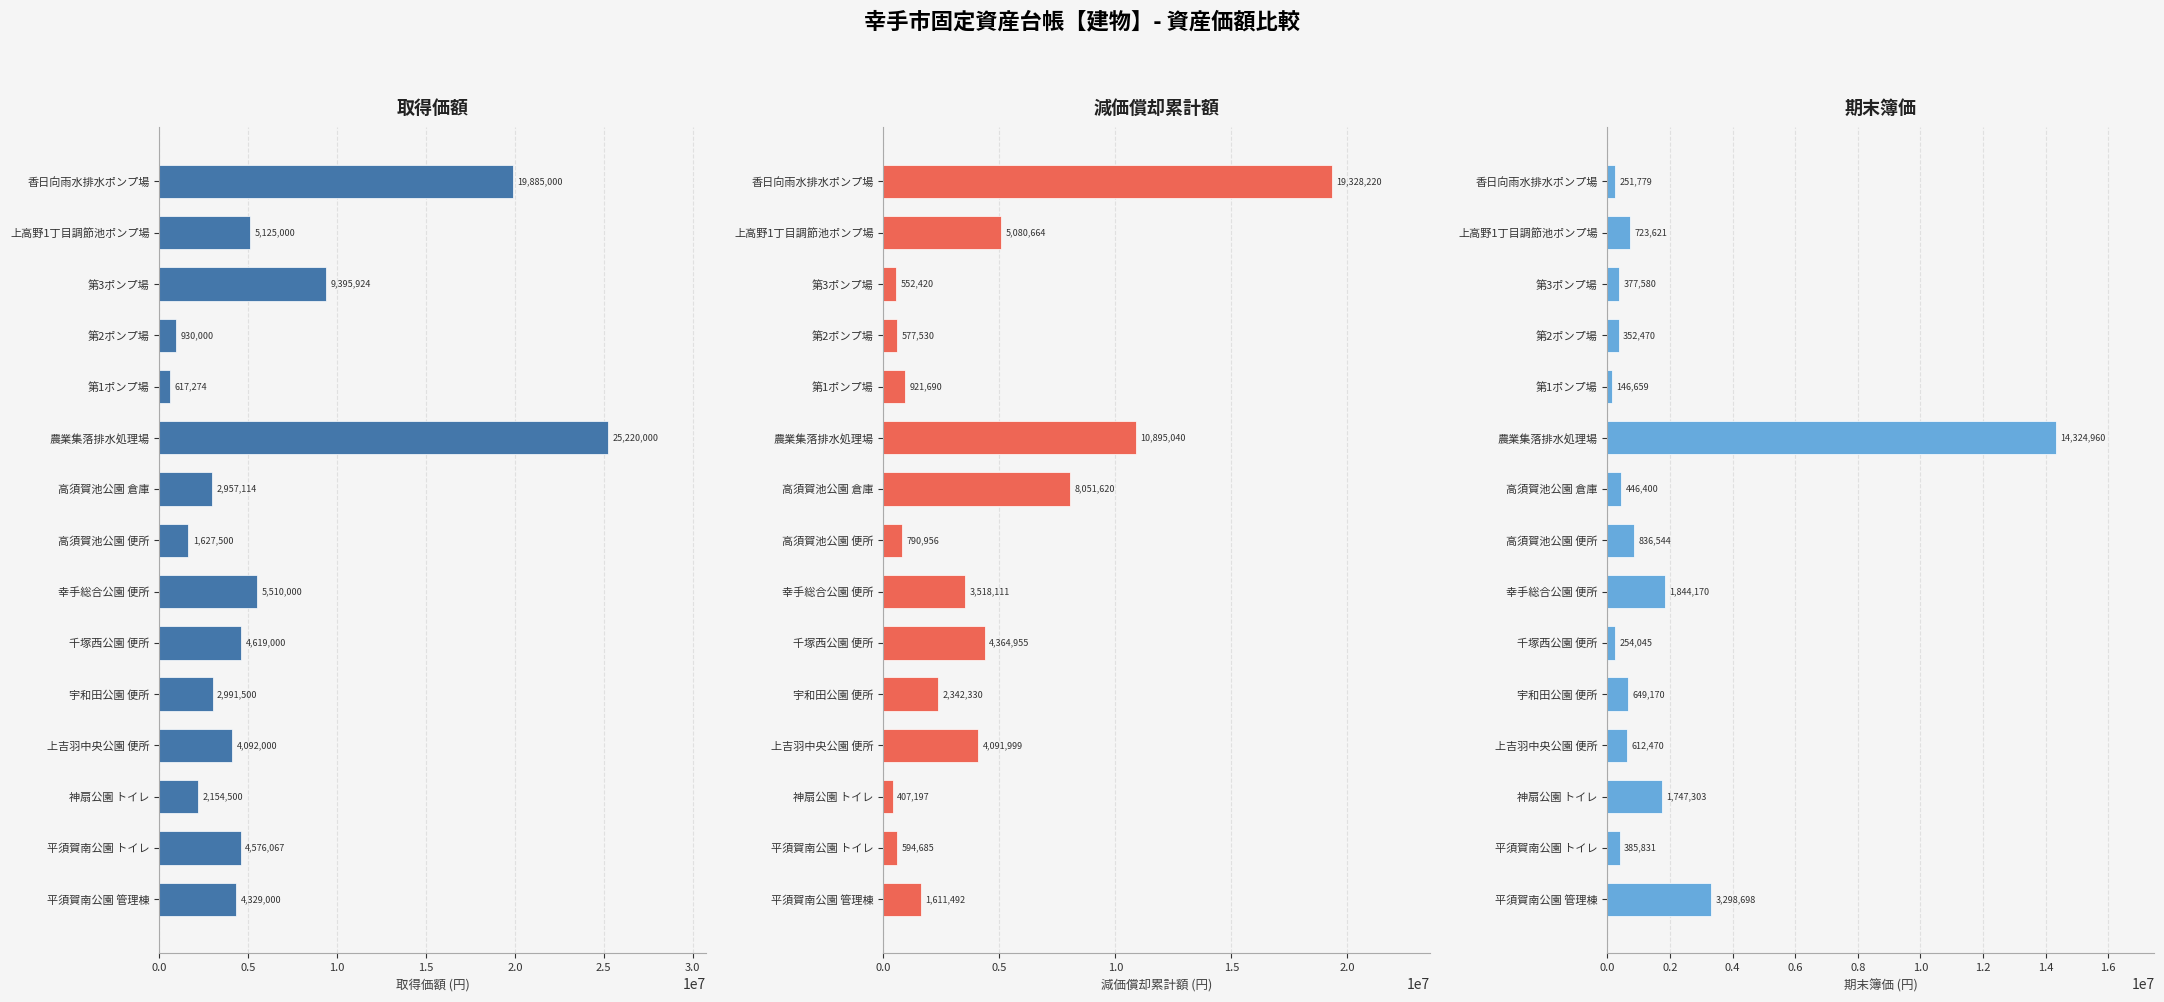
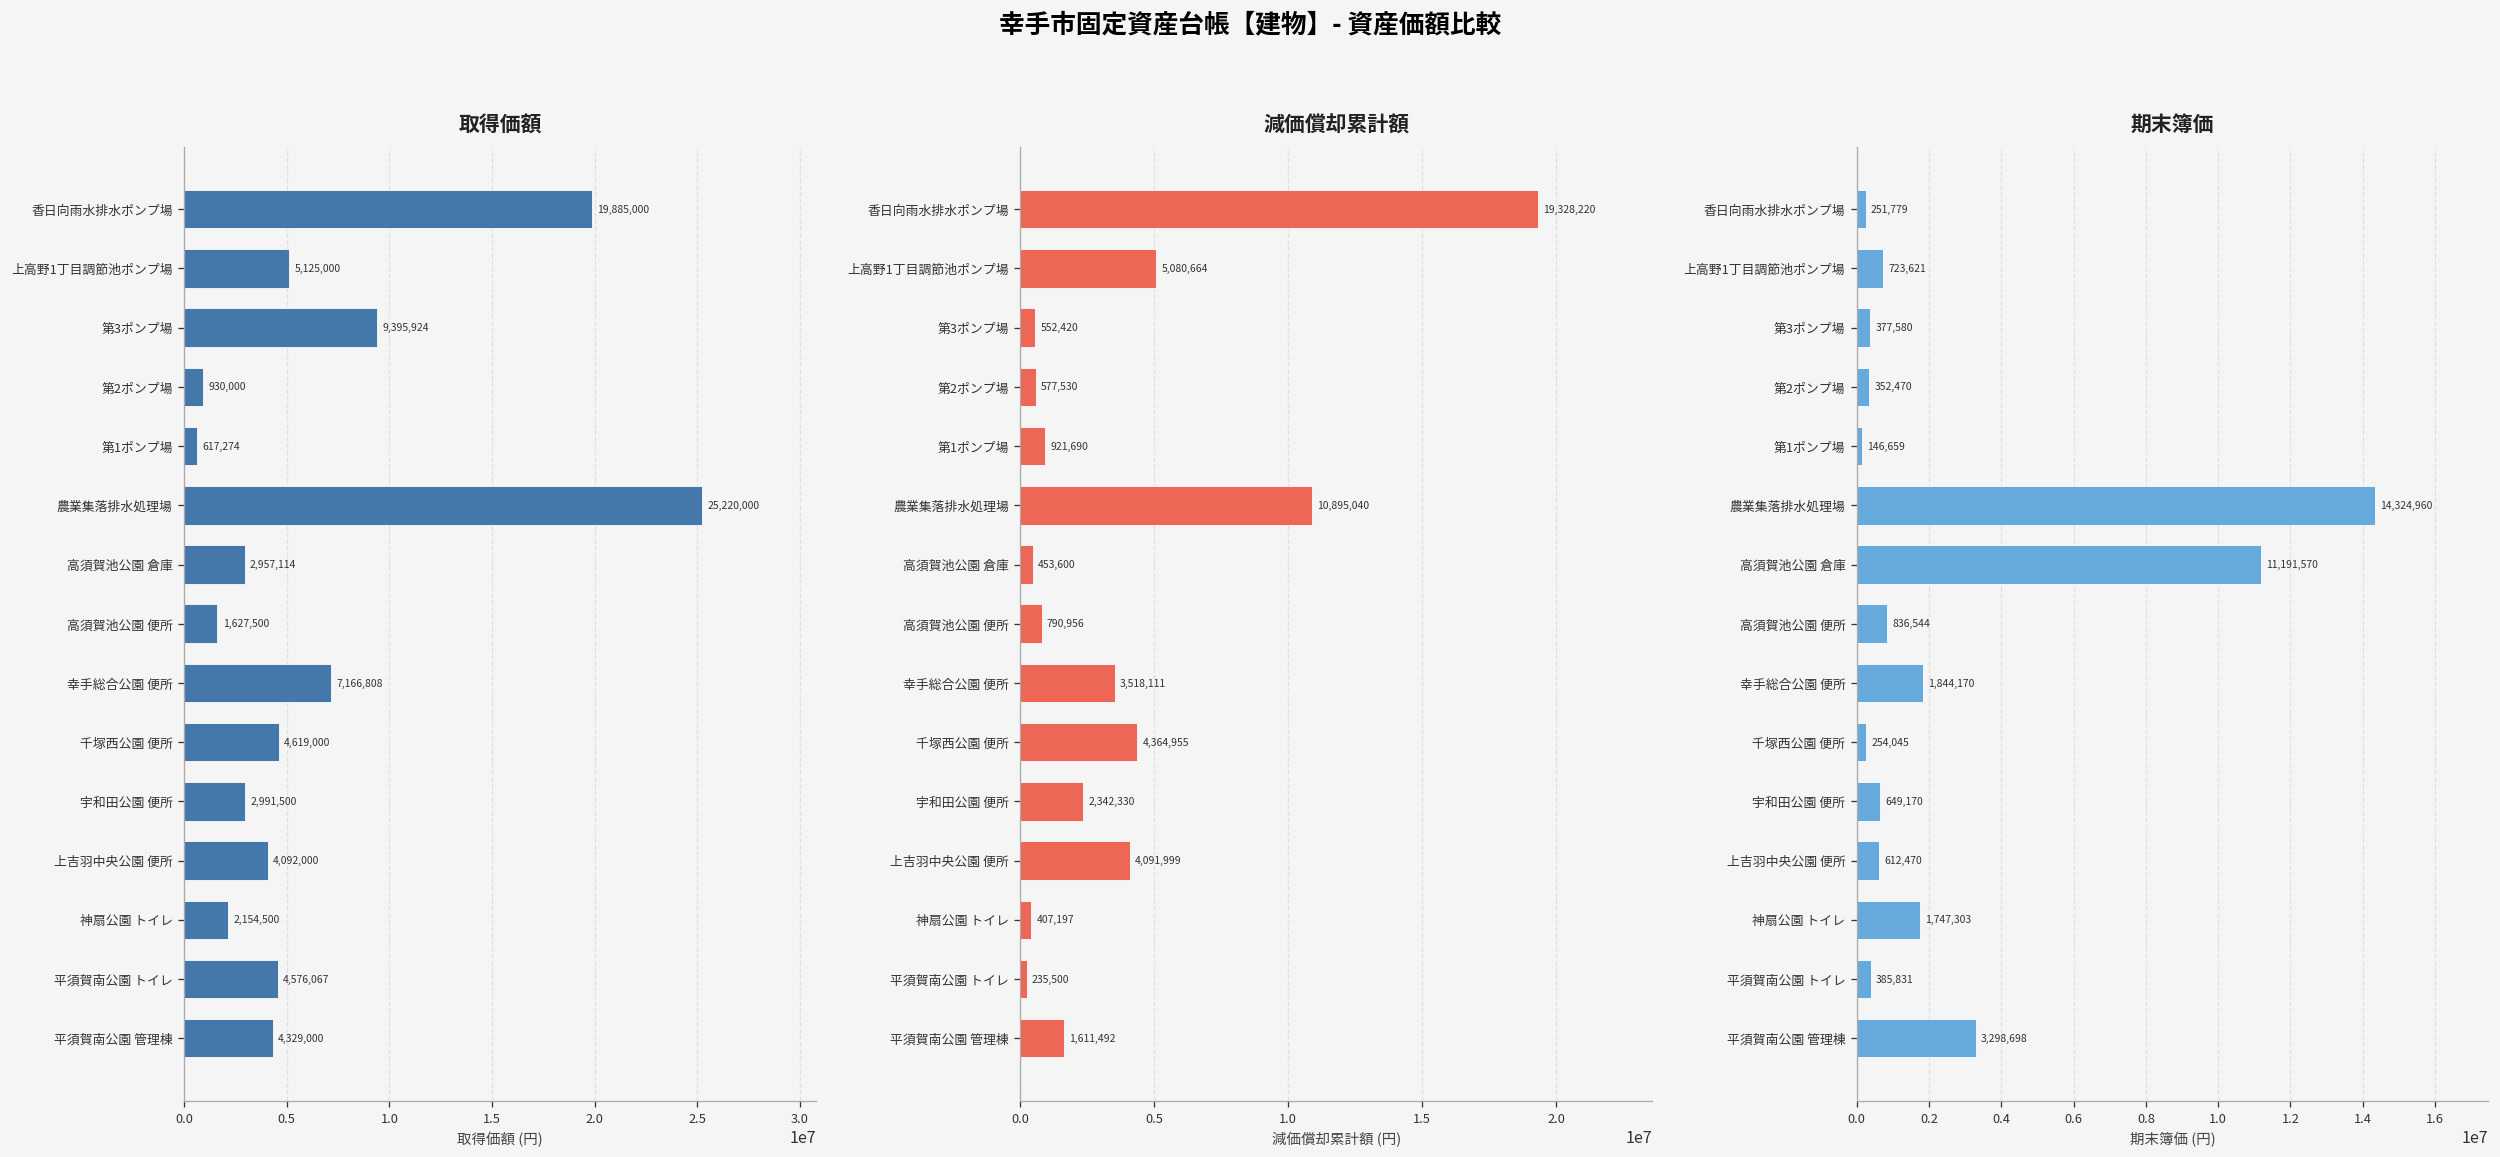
  {
    "取得価額": {
      "香日向雨水排水ポンプ場": "19,885,000",
      "上高野1丁目調節池ポンプ場": "5,125,000",
      "第3ポンプ場": "9,395,924",
      "第2ポンプ場": "930,000",
      "第1ポンプ場": "617,274",
      "農業集落排水処理場": "25,220,000",
      "高須賀池公園 倉庫": "2,957,114",
      "高須賀池公園 便所": "1,627,500",
-     "幸手総合公園 便所": "5,510,000",
+     "幸手総合公園 便所": "7,166,808",
      "千塚西公園 便所": "4,619,000",
      "宇和田公園 便所": "2,991,500",
      "上吉羽中央公園 便所": "4,092,000",
      "神扇公園 トイレ": "2,154,500",
      "平須賀南公園 トイレ": "4,576,067",
      "平須賀南公園 管理棟": "4,329,000"
    },
    "減価償却累計額": {
      "香日向雨水排水ポンプ場": "19,328,220",
      "上高野1丁目調節池ポンプ場": "5,080,664",
      "第3ポンプ場": "552,420",
      "第2ポンプ場": "577,530",
      "第1ポンプ場": "921,690",
      "農業集落排水処理場": "10,895,040",
-     "高須賀池公園 倉庫": "8,051,620",
+     "高須賀池公園 倉庫": "453,600",
      "高須賀池公園 便所": "790,956",
      "幸手総合公園 便所": "3,518,111",
      "千塚西公園 便所": "4,364,955",
      "宇和田公園 便所": "2,342,330",
      "上吉羽中央公園 便所": "4,091,999",
      "神扇公園 トイレ": "407,197",
-     "平須賀南公園 トイレ": "594,685",
+     "平須賀南公園 トイレ": "235,500",
      "平須賀南公園 管理棟": "1,611,492"
    },
    "期末簿価": {
      "香日向雨水排水ポンプ場": "251,779",
      "上高野1丁目調節池ポンプ場": "723,621",
      "第3ポンプ場": "377,580",
      "第2ポンプ場": "352,470",
      "第1ポンプ場": "146,659",
      "農業集落排水処理場": "14,324,960",
-     "高須賀池公園 倉庫": "446,400",
+     "高須賀池公園 倉庫": "11,191,570",
      "高須賀池公園 便所": "836,544",
      "幸手総合公園 便所": "1,844,170",
      "千塚西公園 便所": "254,045",
      "宇和田公園 便所": "649,170",
      "上吉羽中央公園 便所": "612,470",
      "神扇公園 トイレ": "1,747,303",
      "平須賀南公園 トイレ": "385,831",
      "平須賀南公園 管理棟": "3,298,698"
    }
  }
